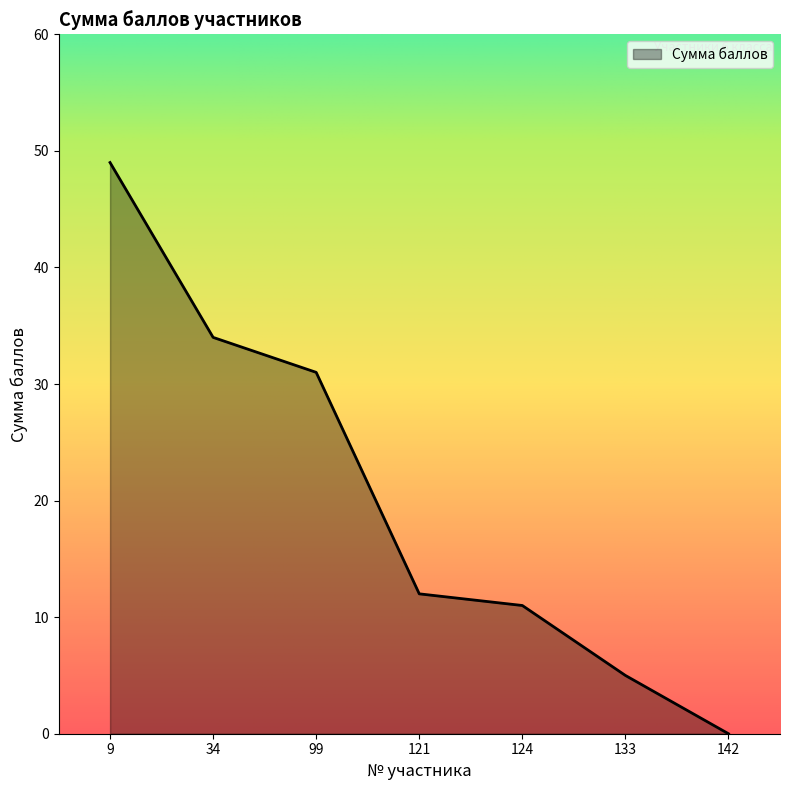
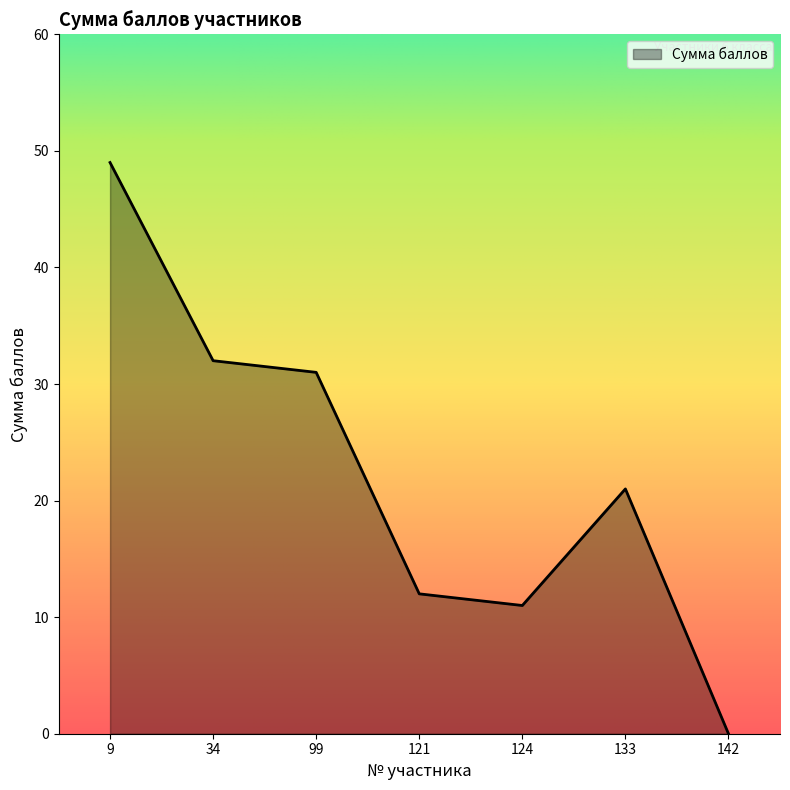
  {
    "9": 49,
-   "34": 34,
+   "34": 32,
    "99": 31,
    "121": 12,
    "124": 11,
-   "133": 5,
+   "133": 21,
    "142": 0
  }
